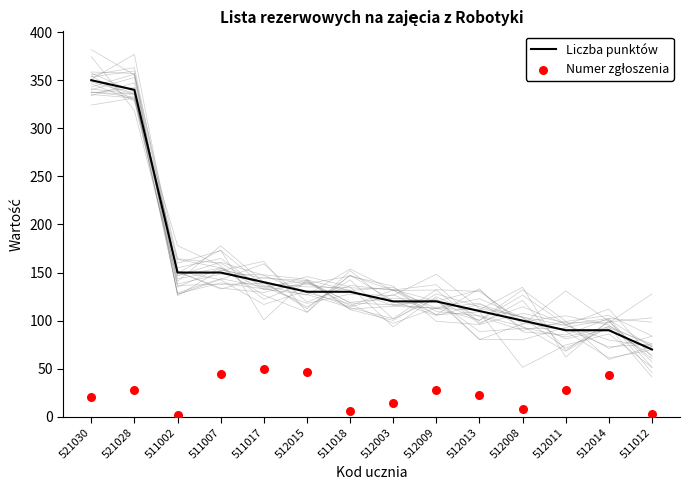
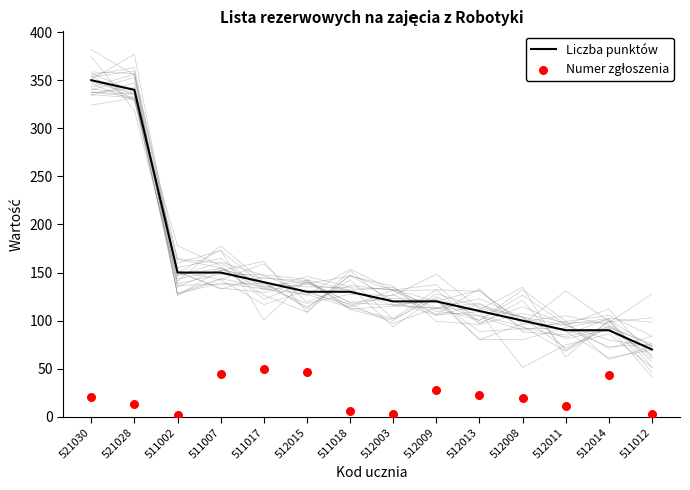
  {
    "Numer zgłoszenia": {
-     "521028": 30,
-     "512003": 10,
-     "512008": 10,
-     "512011": 30
+     "521028": 10,
+     "512003": 0,
+     "512008": 20,
+     "512011": 10
    }
  }
